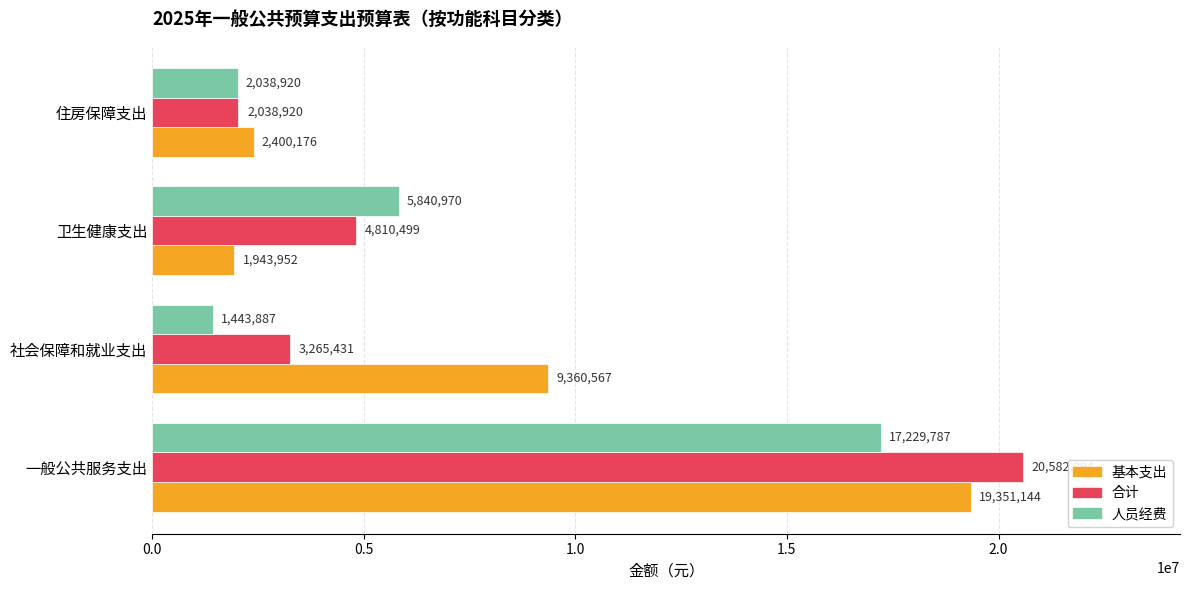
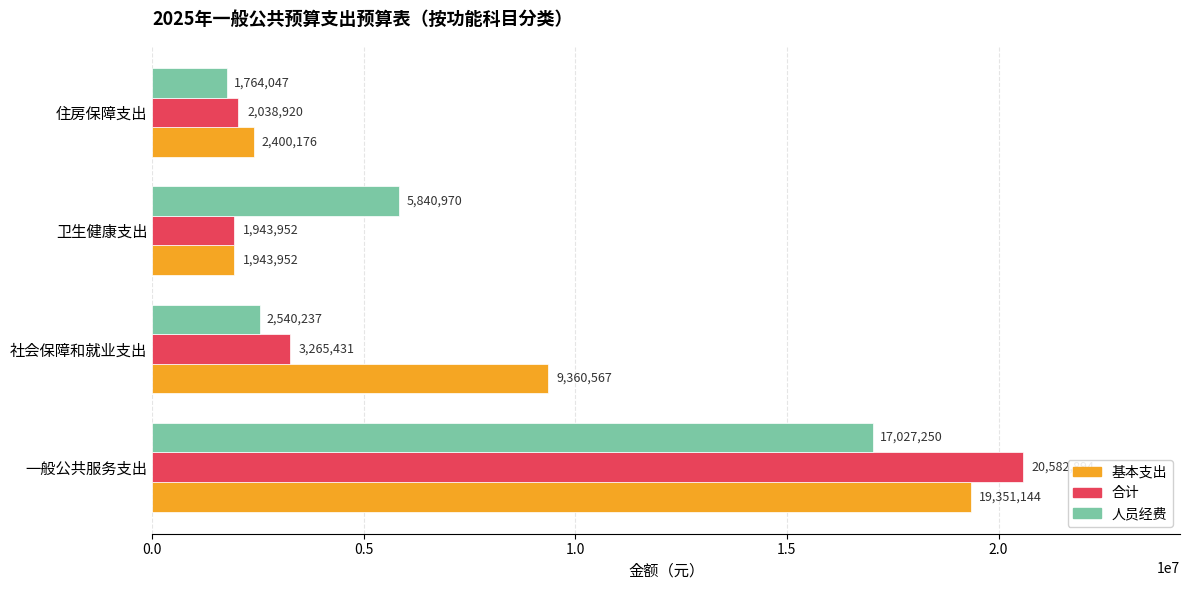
  {
    "基本支出": {
      "住房保障支出": "2,400,176",
      "卫生健康支出": "1,943,952",
      "社会保障和就业支出": "9,360,567",
      "一般公共服务支出": "19,351,144"
    },
    "合计": {
      "住房保障支出": "2,038,920",
-     "卫生健康支出": "4,810,499",
+     "卫生健康支出": "1,943,952",
      "社会保障和就业支出": "3,265,431"
    },
    "人员经费": {
-     "住房保障支出": "2,038,920",
+     "住房保障支出": "1,764,047",
      "卫生健康支出": "5,840,970",
-     "社会保障和就业支出": "1,443,887",
-     "一般公共服务支出": "17,229,787"
+     "社会保障和就业支出": "2,540,237",
+     "一般公共服务支出": "17,027,250"
    }
  }
